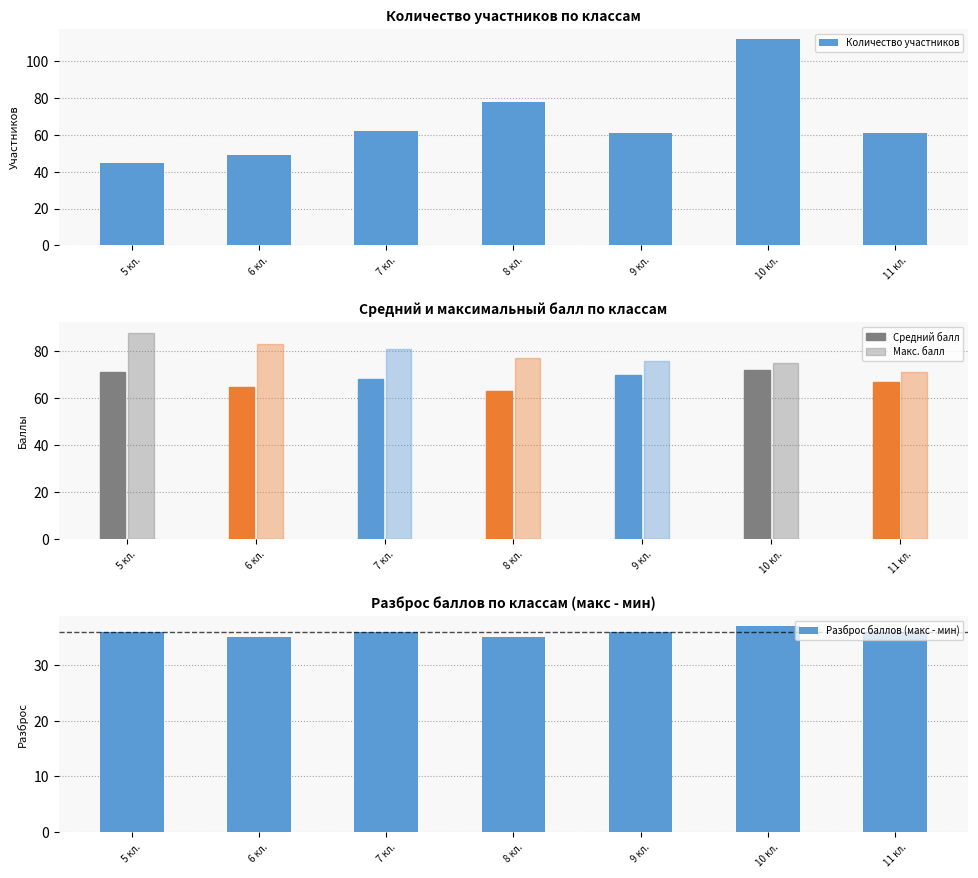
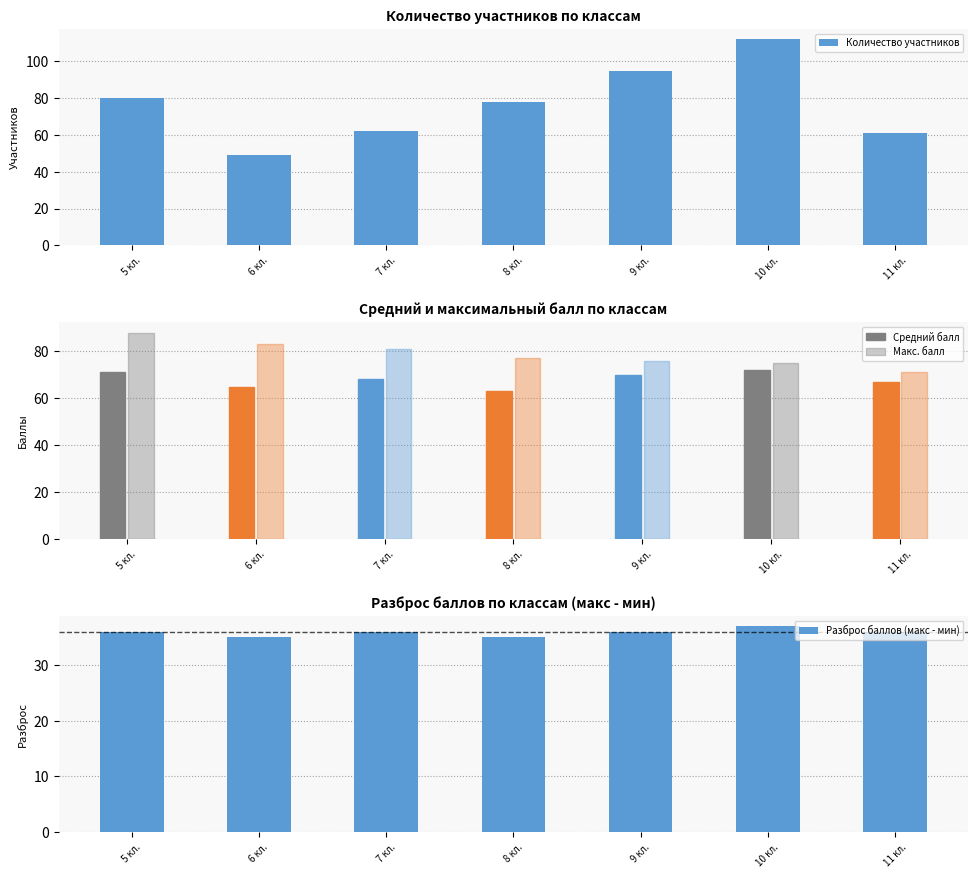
  {
    "Количество участников по классам": {
-     "5 кл.": 45,
+     "5 кл.": 80,
      "6 кл.": 49,
      "7 кл.": 62,
      "8 кл.": 78,
-     "9 кл.": 61,
+     "9 кл.": 95,
      "10 кл.": 112,
      "11 кл.": 61
    },
    "Разброс баллов по классам (макс - мин)": {
      "5 кл.": 36,
      "6 кл.": 35,
      "7 кл.": 36,
      "8 кл.": 35,
      "9 кл.": 36,
      "10 кл.": 37
    }
  }
